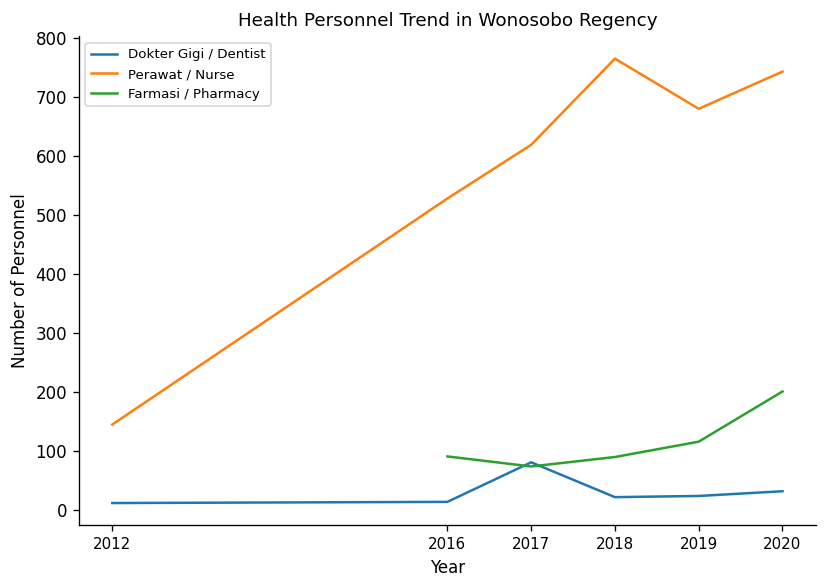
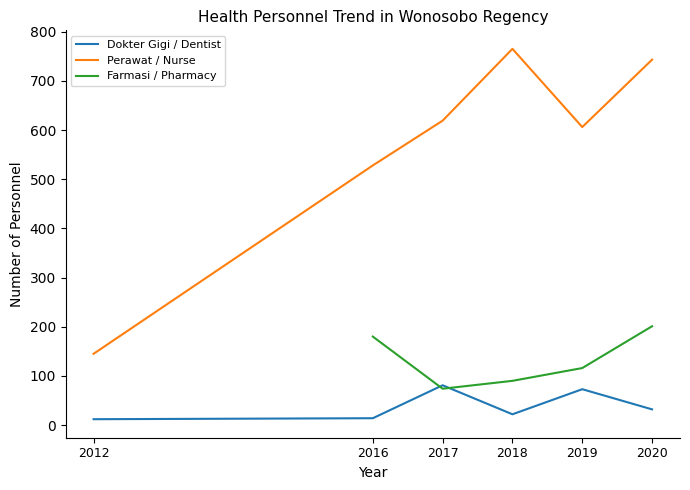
  {
    "Dokter Gigi / Dentist": {
      "2012": 10,
      "2016": 10,
      "2017": 80,
      "2018": 20,
-     "2019": 20,
+     "2019": 70,
      "2020": 30
    },
    "Perawat / Nurse": {
      "2012": 150,
      "2016": 530,
      "2017": 620,
      "2018": 770,
-     "2019": 680,
+     "2019": 610,
      "2020": 740
    },
    "Farmasi / Pharmacy": {
-     "2016": 90,
+     "2016": 180,
      "2017": 70,
      "2018": 90,
      "2019": 120,
      "2020": 200
    }
  }
